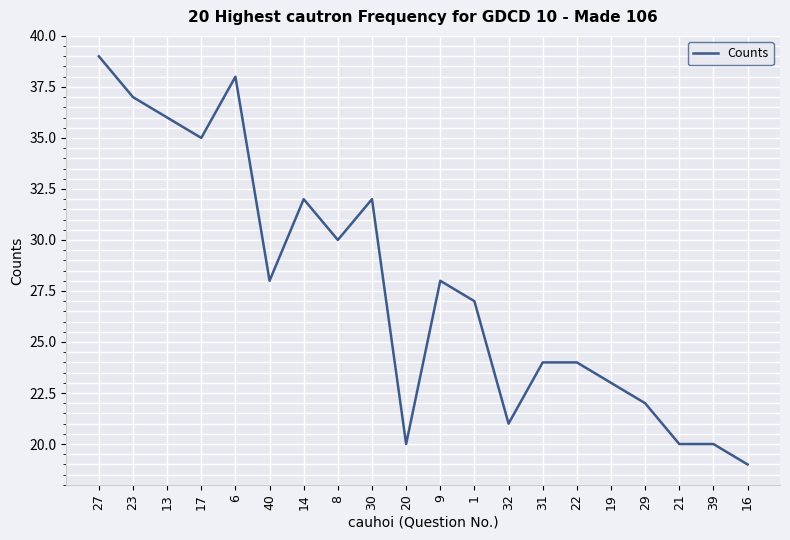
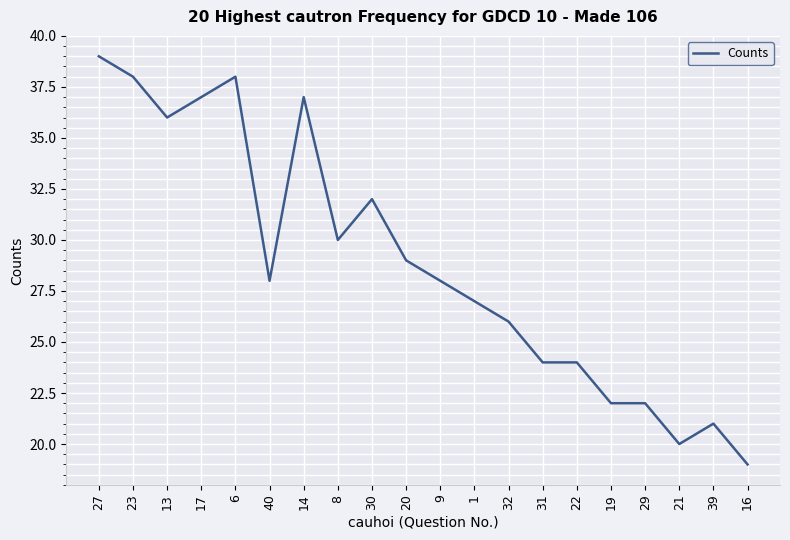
  {
    "27": 39,
-   "23": 37,
+   "23": 38,
    "13": 36,
-   "17": 35,
+   "17": 37,
    "6": 38,
    "40": 28,
-   "14": 32,
+   "14": 37,
    "8": 30,
    "30": 32,
-   "20": 20,
+   "20": 29,
    "9": 28,
    "1": 27,
-   "32": 21,
+   "32": 26,
    "31": 24,
    "22": 24,
-   "19": 23,
+   "19": 22,
    "29": 22,
    "21": 20,
-   "39": 20,
+   "39": 21,
    "16": 19
  }
